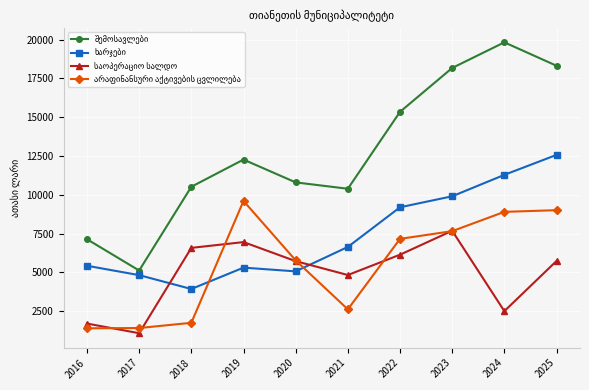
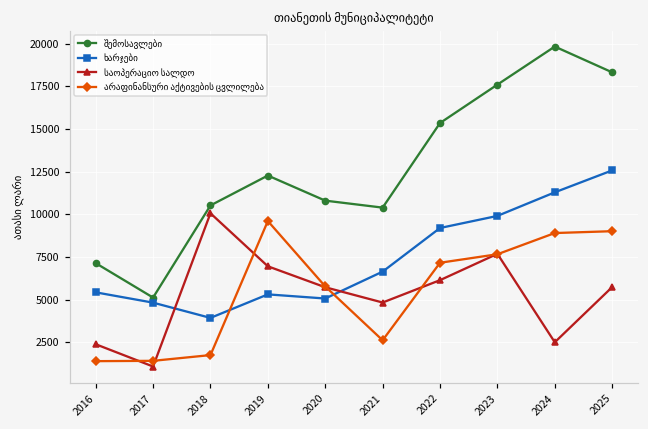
  {
    "შემოსავლები": {
      "2016": 7100,
      "2017": 5100,
      "2018": 10500,
      "2019": 12300,
      "2020": 10800,
      "2021": 10400,
      "2022": 15300,
-     "2023": 18200,
+     "2023": 17600,
      "2024": 19800,
      "2025": 18300
    },
    "ხარჯები": {
      "2016": 5400,
      "2017": 4800,
      "2018": 3900,
      "2019": 5300,
      "2020": 5100,
      "2021": 6600,
      "2022": 9200,
      "2023": 9900,
      "2024": 11300,
      "2025": 12600
    },
    "საოპერაციო სალდო": {
-     "2016": 1700,
+     "2016": 2400,
      "2017": 1100,
-     "2018": 6600,
+     "2018": 10100,
      "2019": 7000,
      "2021": 4800,
      "2022": 6100,
      "2024": 2500,
      "2025": 5700
    },
    "არაფინანსური აქტივების ცვლილება": {
      "2016": 1400,
      "2017": 1400,
      "2018": 1800,
      "2019": 9600,
      "2021": 2600,
      "2022": 7200,
      "2024": 8900,
      "2025": 9000
    }
  }
